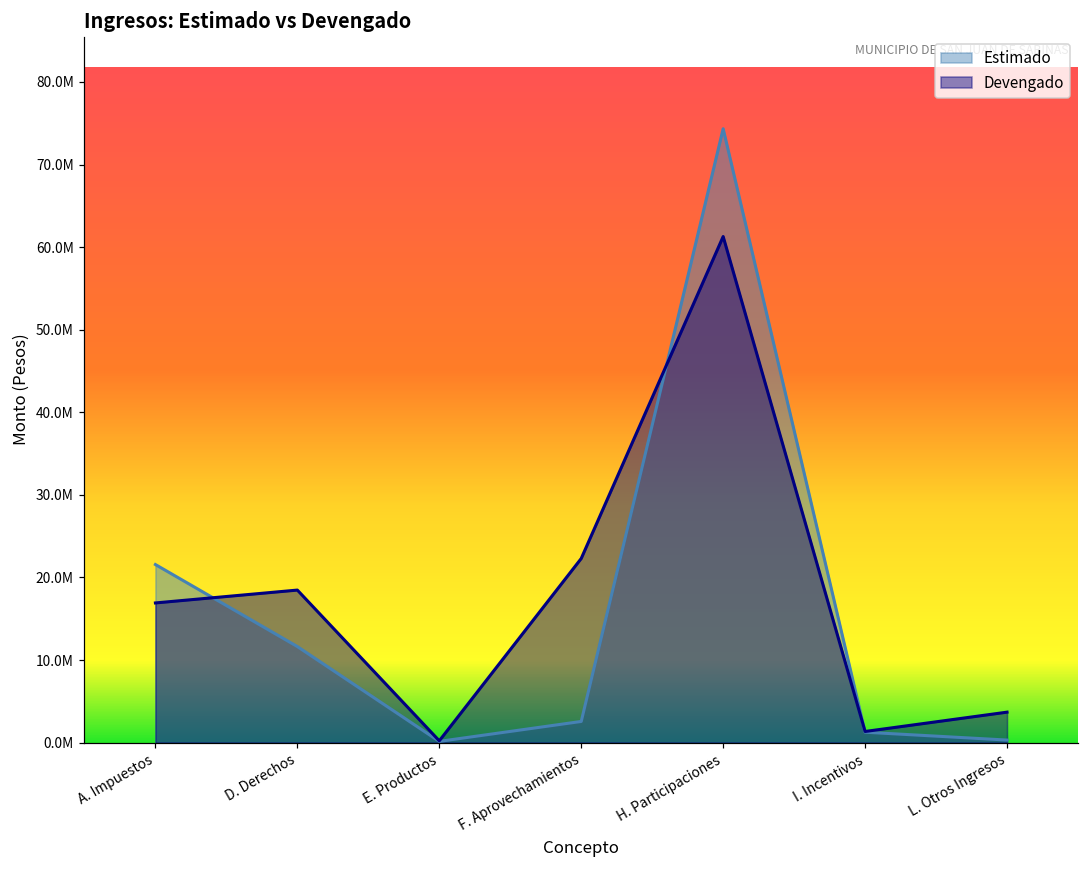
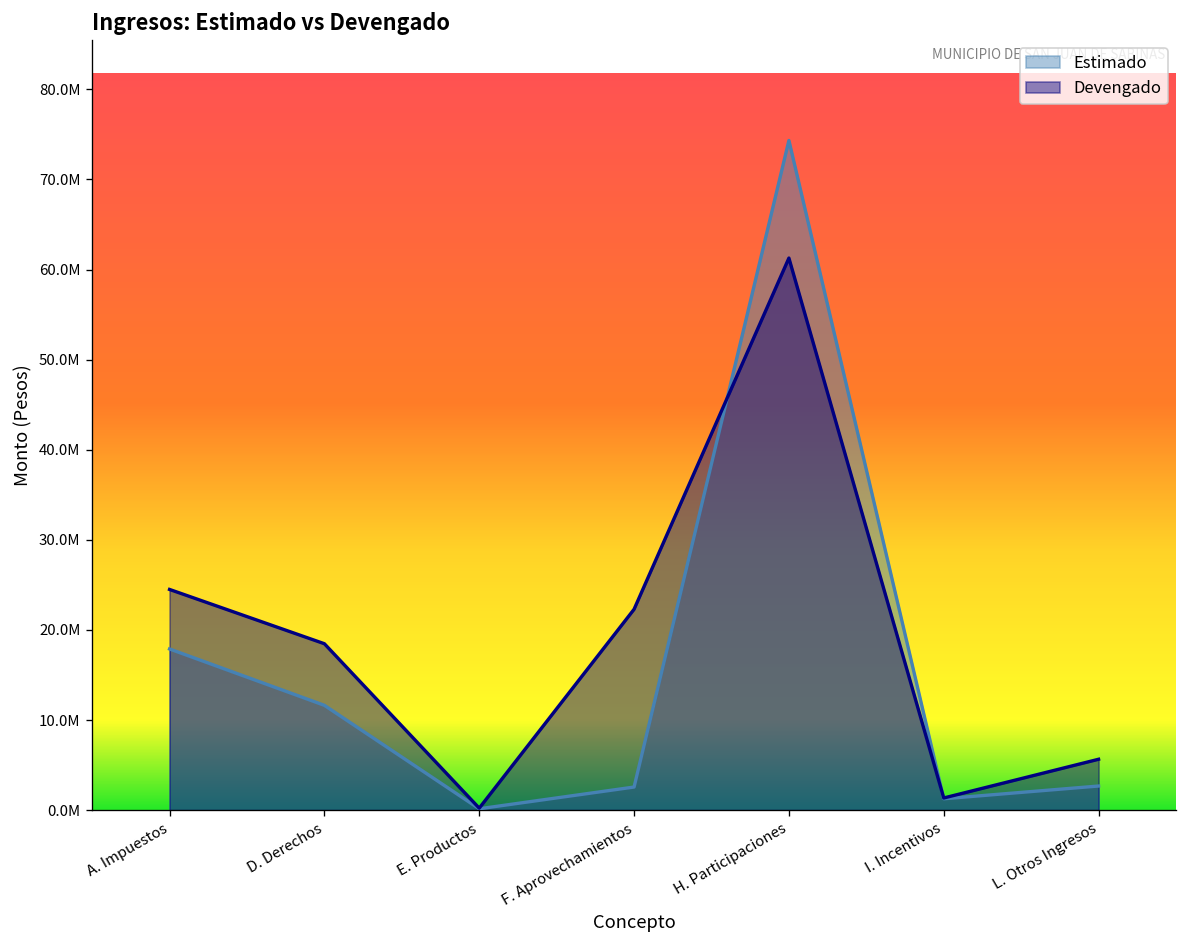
  {
    "Estimado": {
-     "A. Impuestos": 22000000,
+     "A. Impuestos": 18000000,
      "D. Derechos": 12000000,
      "F. Aprovechamientos": 3000000,
      "H. Participaciones": 74000000,
-     "L. Otros Ingresos": 0
+     "L. Otros Ingresos": 3000000
    },
    "Devengado": {
-     "A. Impuestos": 17000000,
+     "A. Impuestos": 24000000,
      "D. Derechos": 18000000,
      "F. Aprovechamientos": 22000000,
      "H. Participaciones": 61000000,
-     "L. Otros Ingresos": 4000000
+     "L. Otros Ingresos": 6000000
    }
  }
